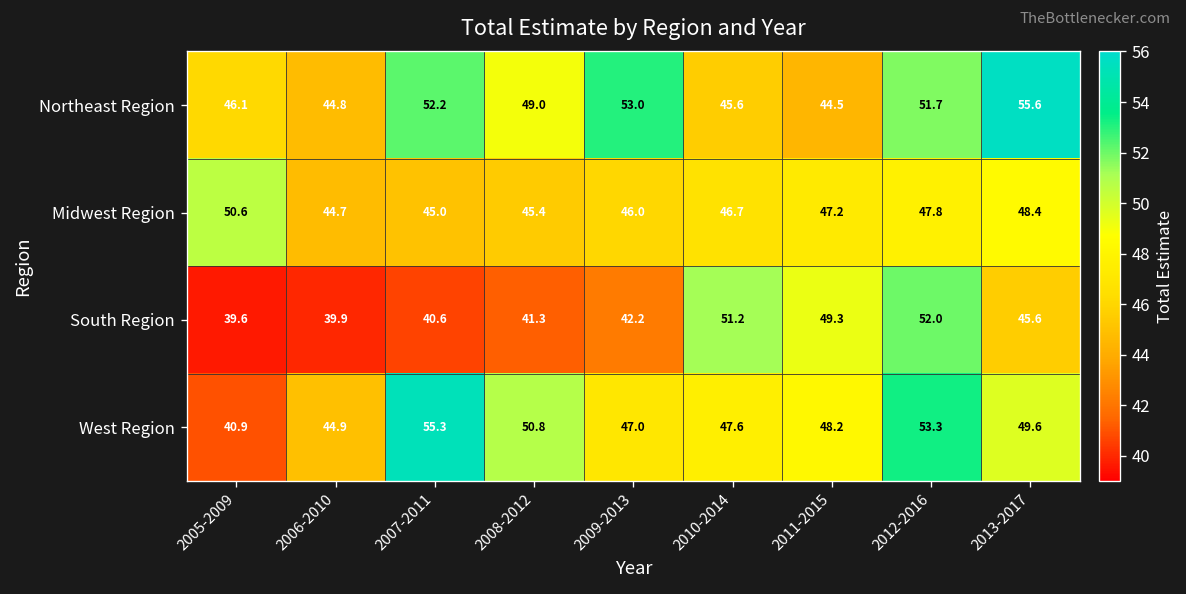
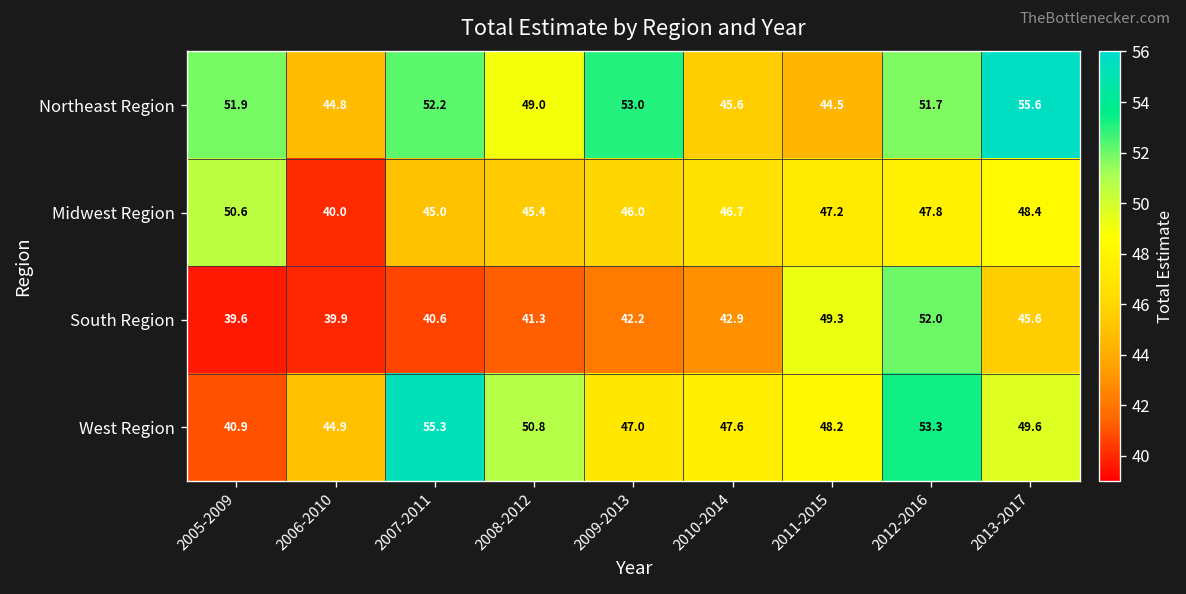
  {
    "Northeast Region": {
-     "2005-2009": 46.1,
+     "2005-2009": 51.9,
      "2006-2010": 44.8,
      "2007-2011": 52.2,
      "2008-2012": 49.0,
      "2009-2013": 53.0,
      "2010-2014": 45.6,
      "2011-2015": 44.5,
      "2012-2016": 51.7,
      "2013-2017": 55.6
    },
    "Midwest Region": {
      "2005-2009": 50.6,
-     "2006-2010": 44.7,
+     "2006-2010": 40.0,
      "2007-2011": 45.0,
      "2008-2012": 45.4,
      "2009-2013": 46.0,
      "2010-2014": 46.7,
      "2011-2015": 47.2,
      "2012-2016": 47.8,
      "2013-2017": 48.4
    },
    "South Region": {
      "2005-2009": 39.6,
      "2006-2010": 39.9,
      "2007-2011": 40.6,
      "2008-2012": 41.3,
      "2009-2013": 42.2,
-     "2010-2014": 51.2,
+     "2010-2014": 42.9,
      "2011-2015": 49.3,
      "2012-2016": 52.0,
      "2013-2017": 45.6
    },
    "West Region": {
      "2005-2009": 40.9,
      "2006-2010": 44.9,
      "2007-2011": 55.3,
      "2008-2012": 50.8,
      "2009-2013": 47.0,
      "2010-2014": 47.6,
      "2011-2015": 48.2,
      "2012-2016": 53.3,
      "2013-2017": 49.6
    }
  }
